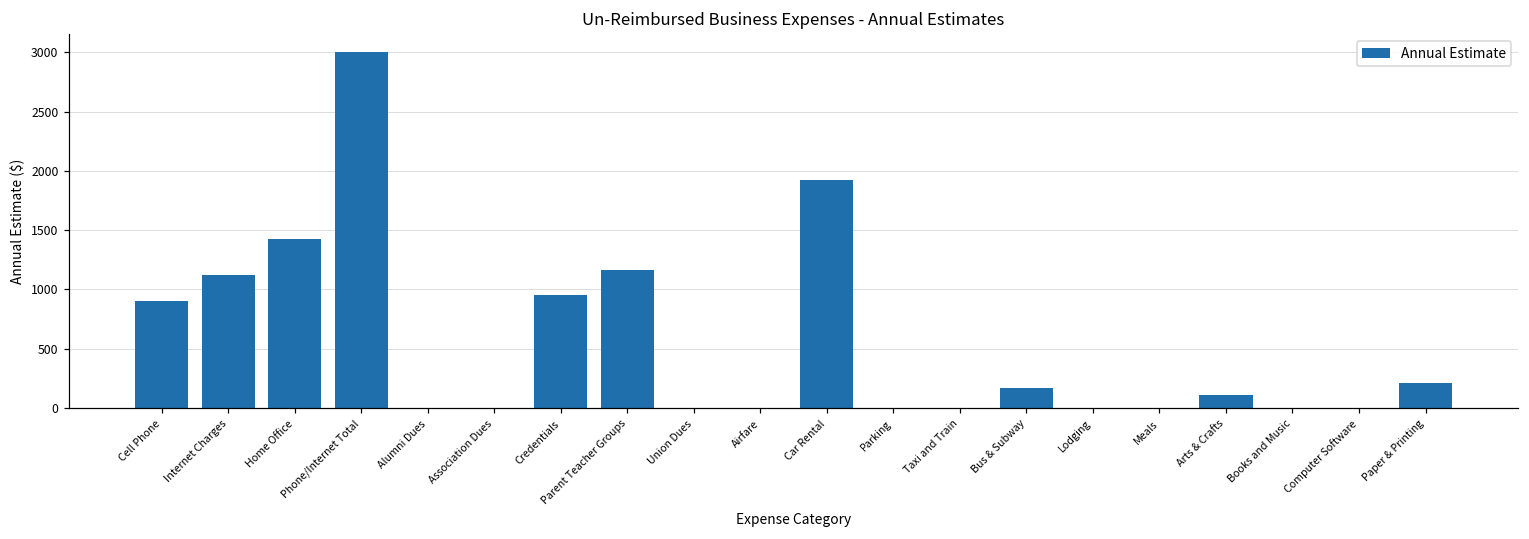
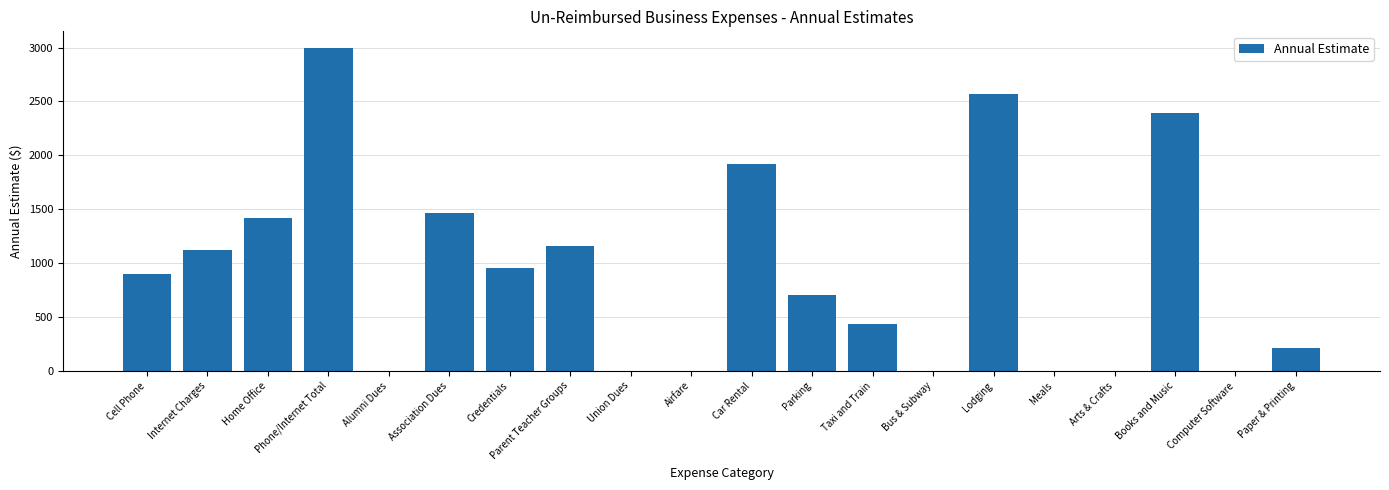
  {
    "Cell Phone": 900,
    "Internet Charges": 1120,
    "Home Office": 1420,
    "Phone/Internet Total": 3000,
    "Alumni Dues": 0,
-   "Association Dues": 0,
+   "Association Dues": 1460,
    "Credentials": 950,
    "Parent Teacher Groups": 1160,
    "Union Dues": 0,
    "Airfare": 0,
    "Car Rental": 1920,
-   "Parking": 0,
-   "Taxi and Train": 0,
-   "Bus & Subway": 170,
-   "Lodging": 0,
+   "Parking": 710,
+   "Taxi and Train": 430,
+   "Bus & Subway": 0,
+   "Lodging": 2570,
    "Meals": 0,
-   "Arts & Crafts": 110,
-   "Books and Music": 0,
+   "Arts & Crafts": 0,
+   "Books and Music": 2390,
    "Computer Software": 0,
    "Paper & Printing": 210
  }
